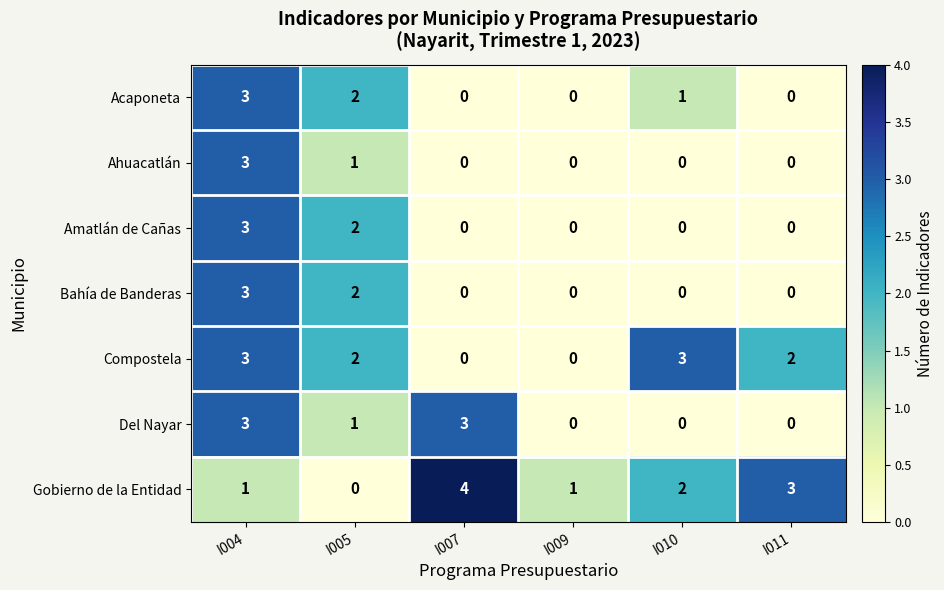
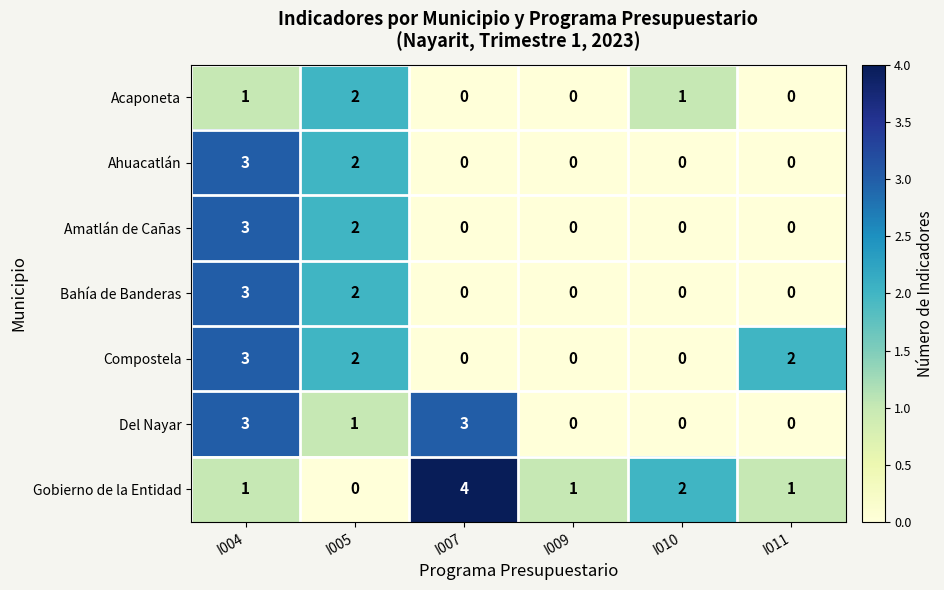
  {
    "Acaponeta": {
-     "I004": 3,
+     "I004": 1,
      "I005": 2,
      "I007": 0,
      "I009": 0,
      "I010": 1,
      "I011": 0
    },
    "Ahuacatlán": {
      "I004": 3,
-     "I005": 1,
+     "I005": 2,
      "I007": 0,
      "I009": 0,
      "I010": 0,
      "I011": 0
    },
    "Amatlán de Cañas": {
      "I004": 3,
      "I005": 2,
      "I007": 0,
      "I009": 0,
      "I010": 0,
      "I011": 0
    },
    "Bahía de Banderas": {
      "I004": 3,
      "I005": 2,
      "I007": 0,
      "I009": 0,
      "I010": 0,
      "I011": 0
    },
    "Compostela": {
      "I004": 3,
      "I005": 2,
      "I007": 0,
      "I009": 0,
-     "I010": 3,
+     "I010": 0,
      "I011": 2
    },
    "Del Nayar": {
      "I004": 3,
      "I005": 1,
      "I007": 3,
      "I009": 0,
      "I010": 0,
      "I011": 0
    },
    "Gobierno de la Entidad": {
      "I004": 1,
      "I005": 0,
      "I007": 4,
      "I009": 1,
      "I010": 2,
-     "I011": 3
+     "I011": 1
    }
  }
